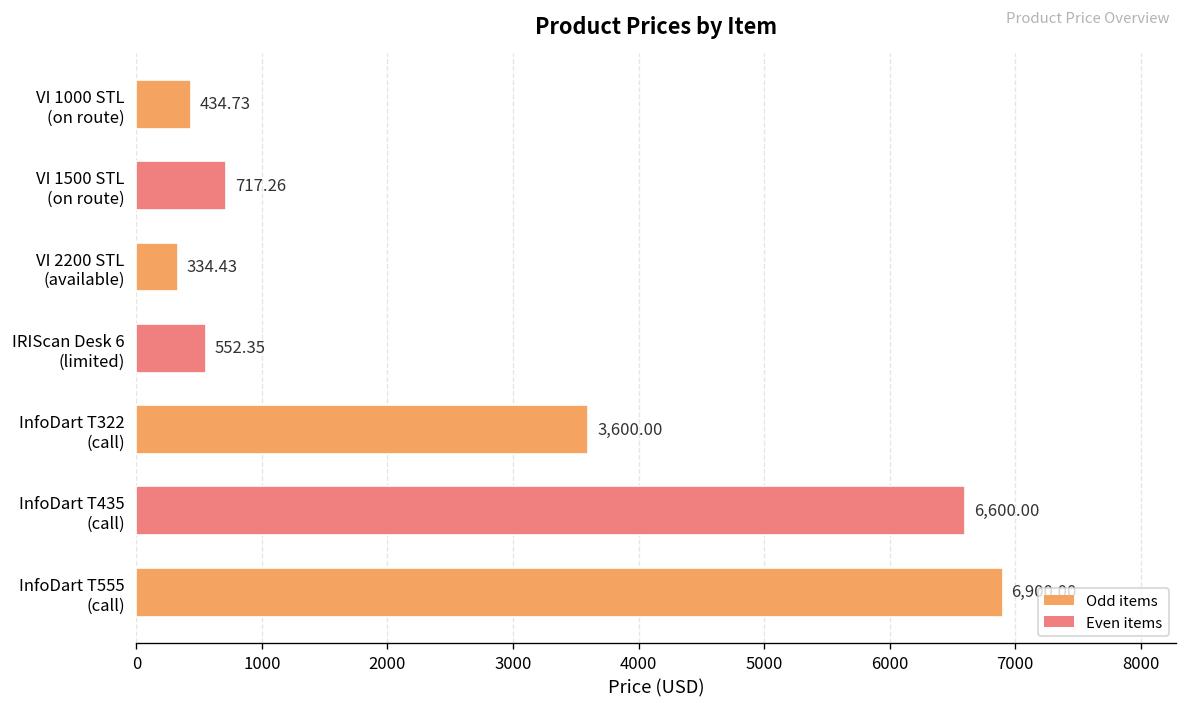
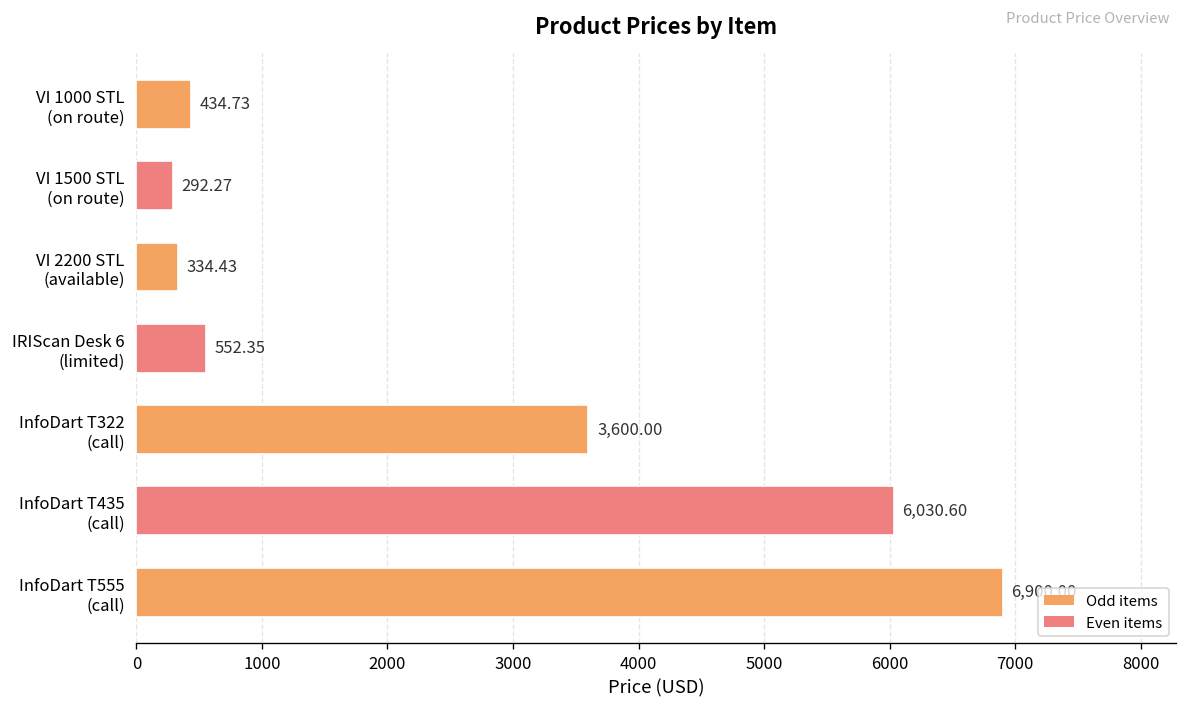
  {
    "VI 1000 STL (on route)": "434.73",
-   "VI 1500 STL (on route)": "717.26",
+   "VI 1500 STL (on route)": "292.27",
    "VI 2200 STL (available)": "334.43",
    "IRIScan Desk 6 (limited)": "552.35",
    "InfoDart T322 (call)": "3,600.00",
-   "InfoDart T435 (call)": "6,600.00"
+   "InfoDart T435 (call)": "6,030.60"
  }
